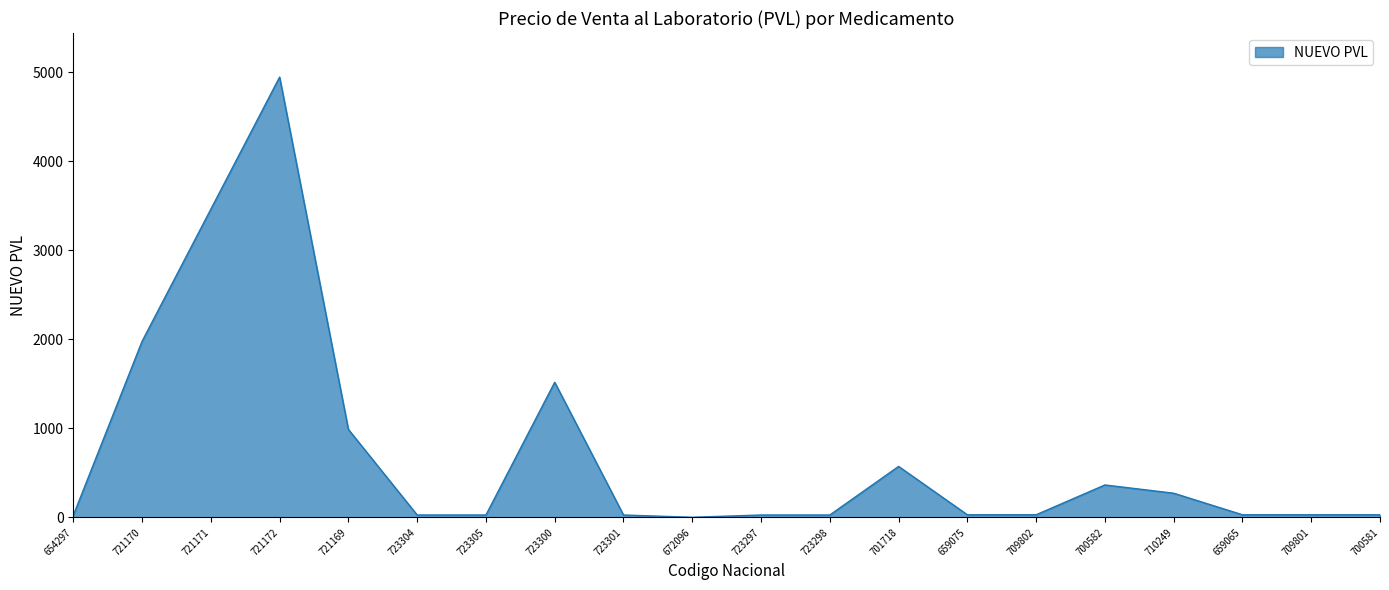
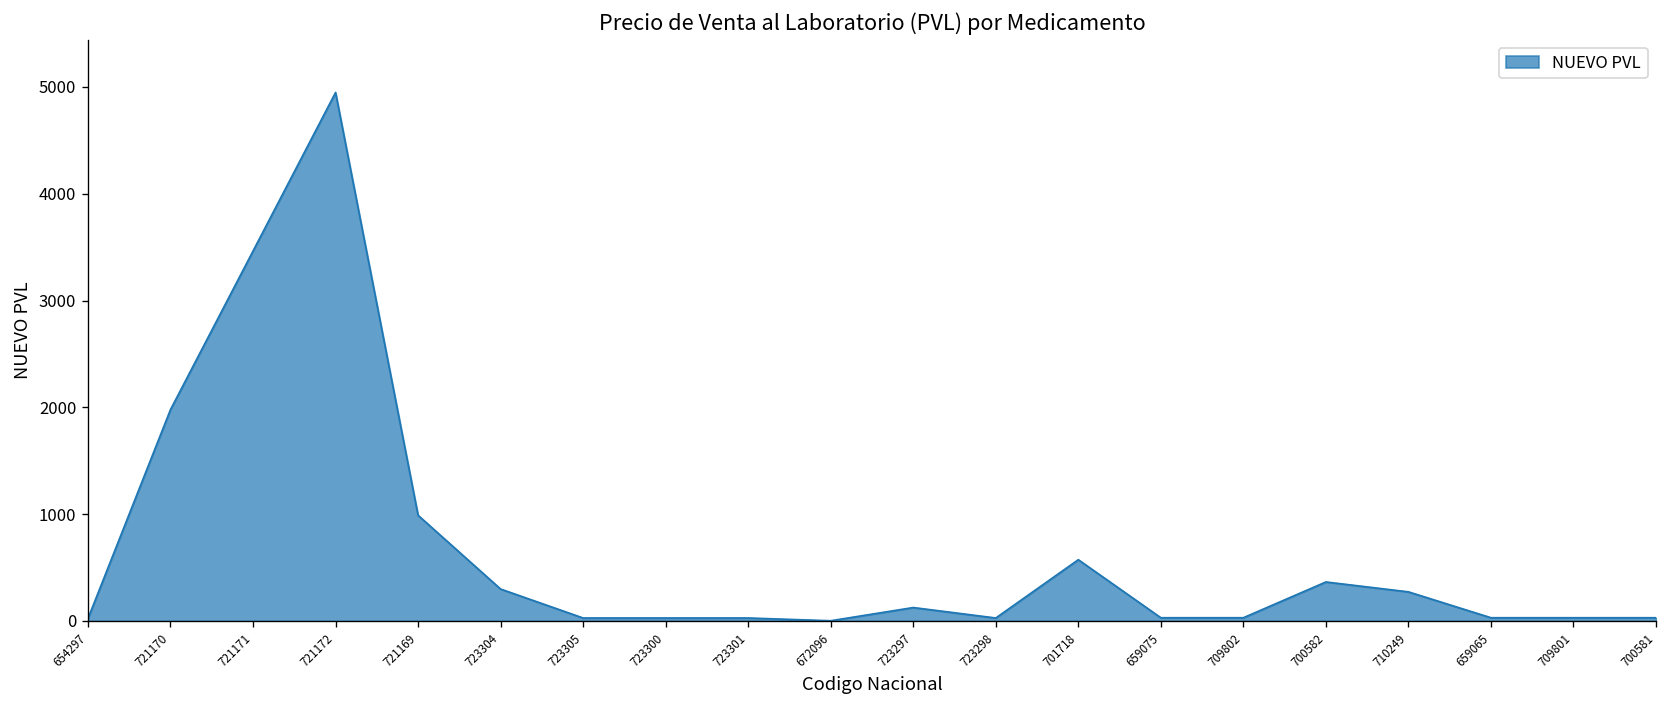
  {
    "654297": 0,
    "721170": 2000,
    "721171": 3500,
    "721172": 4900,
    "721169": 1000,
-   "723304": 0,
+   "723304": 300,
    "723305": 0,
-   "723300": 1500,
+   "723300": 0,
    "723301": 0,
    "672096": 0,
-   "723297": 0,
+   "723297": 100,
    "723298": 0,
    "701718": 600,
    "659075": 0,
    "709802": 0,
    "700582": 400,
    "710249": 300,
    "659065": 0,
    "709801": 0,
    "700581": 0
  }
